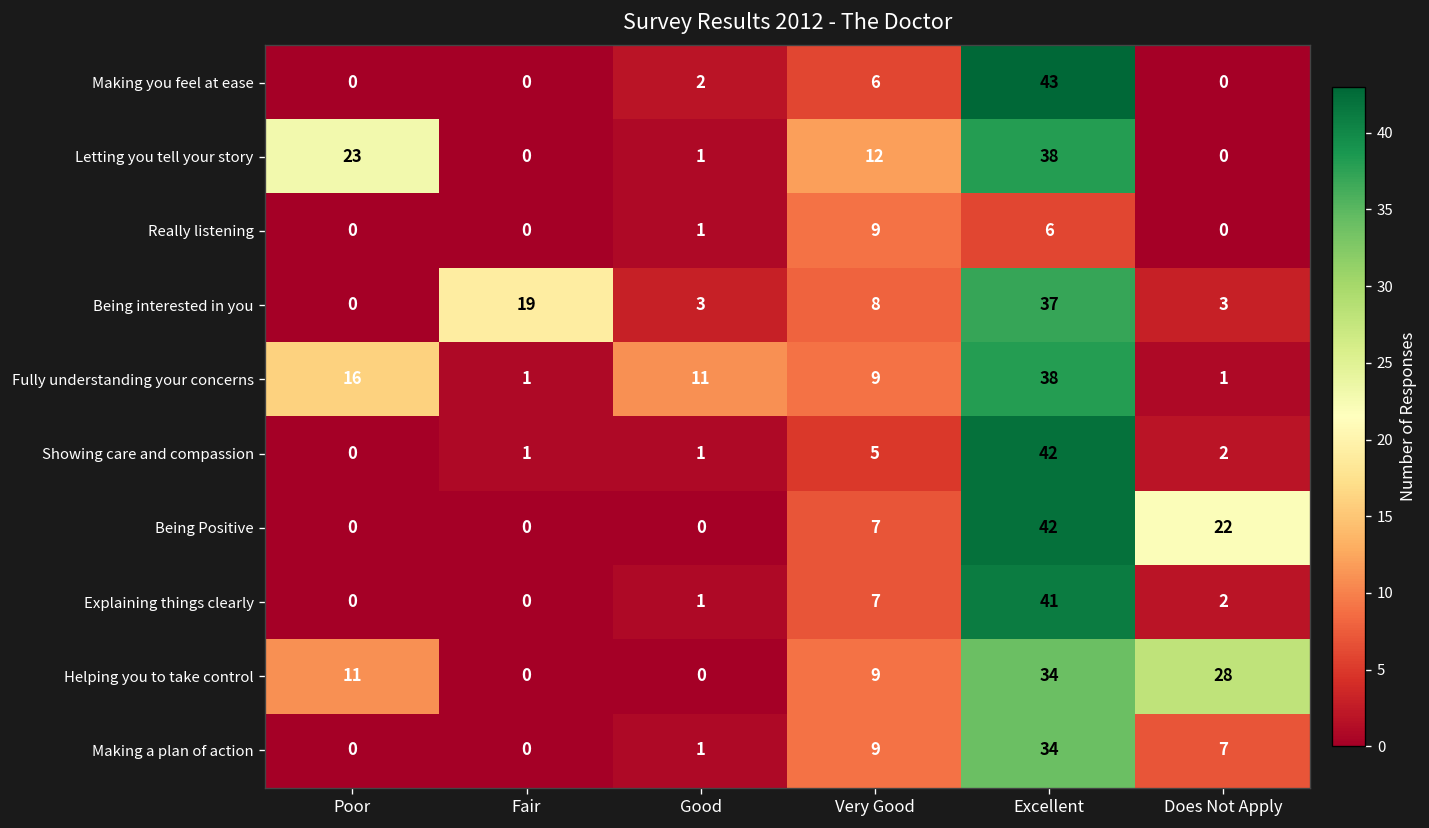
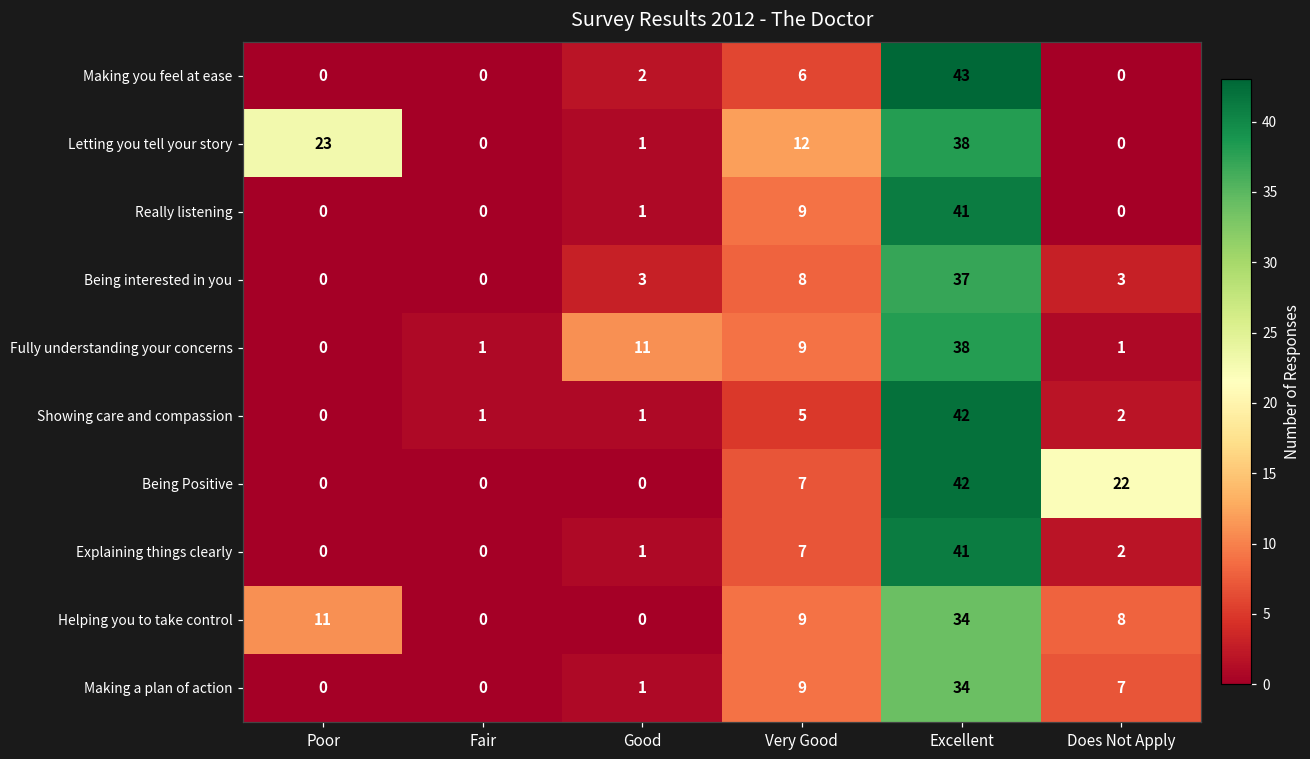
  {
    "Making you feel at ease": {
      "Poor": 0,
      "Fair": 0,
      "Good": 2,
      "Very Good": 6,
      "Excellent": 43,
      "Does Not Apply": 0
    },
    "Letting you tell your story": {
      "Poor": 23,
      "Fair": 0,
      "Good": 1,
      "Very Good": 12,
      "Excellent": 38,
      "Does Not Apply": 0
    },
    "Really listening": {
      "Poor": 0,
      "Fair": 0,
      "Good": 1,
      "Very Good": 9,
-     "Excellent": 6,
+     "Excellent": 41,
      "Does Not Apply": 0
    },
    "Being interested in you": {
      "Poor": 0,
-     "Fair": 19,
+     "Fair": 0,
      "Good": 3,
      "Very Good": 8,
      "Excellent": 37,
      "Does Not Apply": 3
    },
    "Fully understanding your concerns": {
-     "Poor": 16,
+     "Poor": 0,
      "Fair": 1,
      "Good": 11,
      "Very Good": 9,
      "Excellent": 38,
      "Does Not Apply": 1
    },
    "Showing care and compassion": {
      "Poor": 0,
      "Fair": 1,
      "Good": 1,
      "Very Good": 5,
      "Excellent": 42,
      "Does Not Apply": 2
    },
    "Being Positive": {
      "Poor": 0,
      "Fair": 0,
      "Good": 0,
      "Very Good": 7,
      "Excellent": 42,
      "Does Not Apply": 22
    },
    "Explaining things clearly": {
      "Poor": 0,
      "Fair": 0,
      "Good": 1,
      "Very Good": 7,
      "Excellent": 41,
      "Does Not Apply": 2
    },
    "Helping you to take control": {
      "Poor": 11,
      "Fair": 0,
      "Good": 0,
      "Very Good": 9,
      "Excellent": 34,
-     "Does Not Apply": 28
+     "Does Not Apply": 8
    },
    "Making a plan of action": {
      "Poor": 0,
      "Fair": 0,
      "Good": 1,
      "Very Good": 9,
      "Excellent": 34,
      "Does Not Apply": 7
    }
  }
